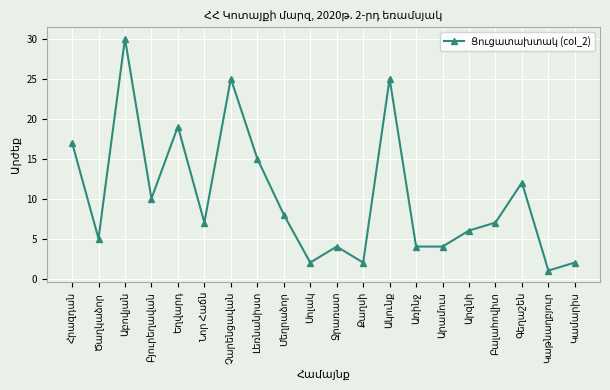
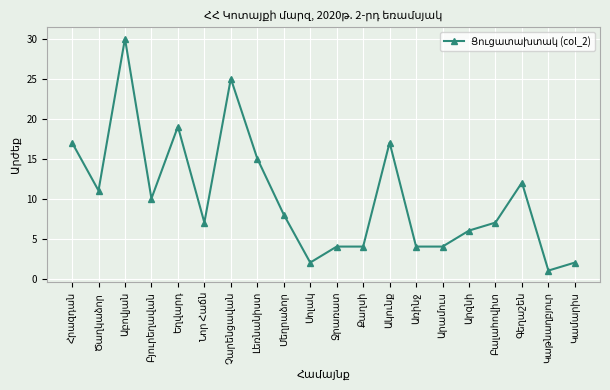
  {
    "Հրազդան": 17,
-   "Ծաղկաձոր": 5,
+   "Ծաղկաձոր": 11,
    "Աբովյան": 30,
    "Բյուրեղավան": 10,
    "Եղվարդ": 19,
    "Նոր Հաճն": 7,
    "Չարենցավան": 25,
    "Լեռնանիստ": 15,
    "Մեղրաձոր": 8,
    "Սոլակ": 2,
    "Ջրառատ": 4,
-   "Քաղսի": 2,
-   "Ակունք": 25,
+   "Քաղսի": 4,
+   "Ակունք": 17,
    "Առինջ": 4,
    "Արամուս": 4,
    "Արզնի": 6,
    "Բալահովիտ": 7,
    "Գեղաշեն": 12,
    "Կաթնաղբյուր": 1,
    "Կամարիս": 2
  }
